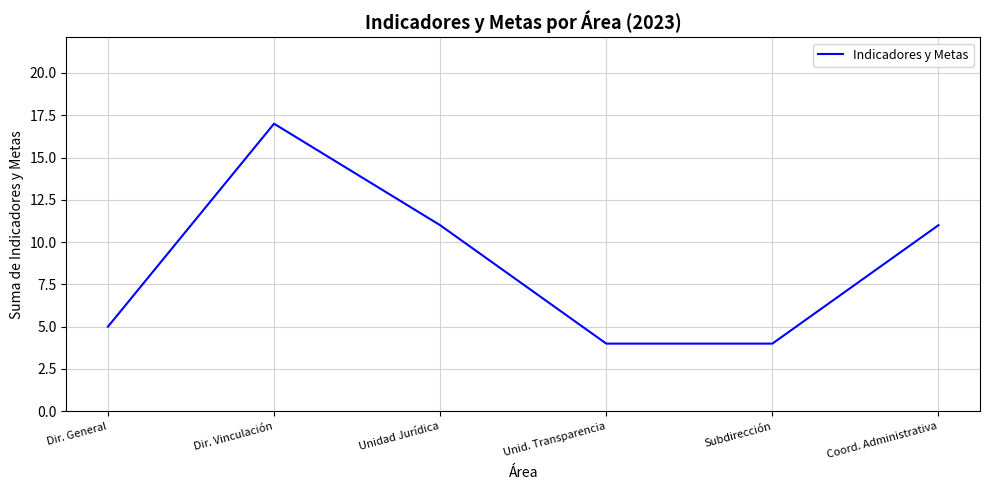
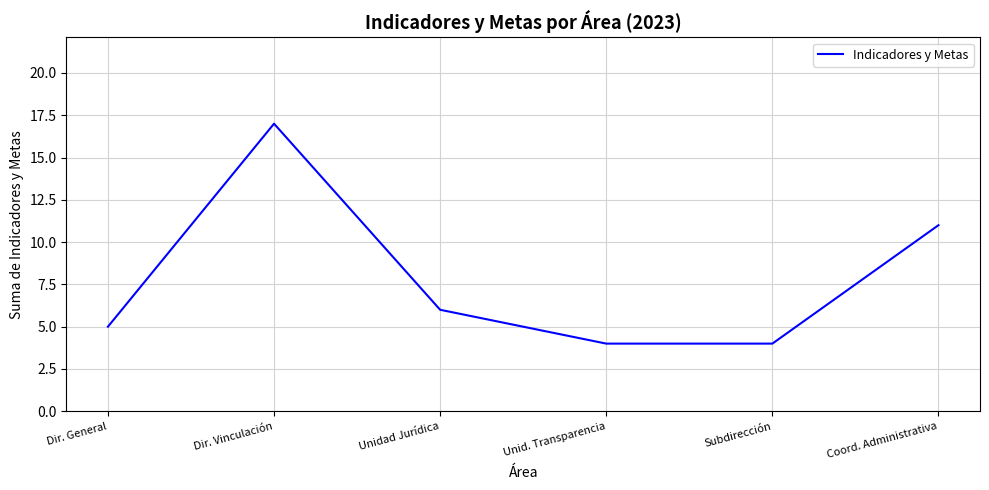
  {
    "Dir. General": 5,
    "Dir. Vinculación": 17,
-   "Unidad Jurídica": 11,
+   "Unidad Jurídica": 6,
    "Unid. Transparencia": 4,
    "Subdirección": 4,
    "Coord. Administrativa": 11
  }
